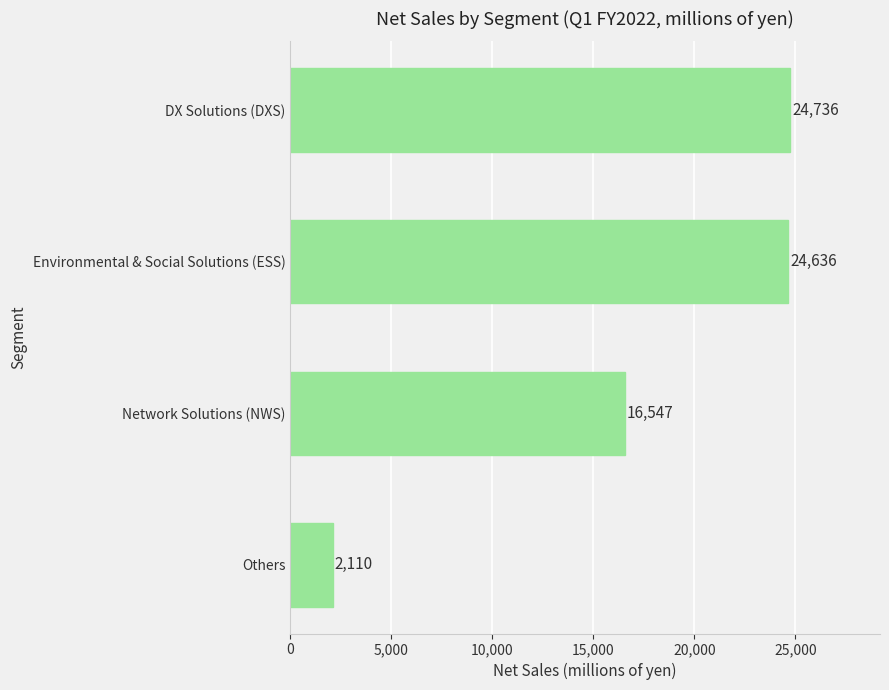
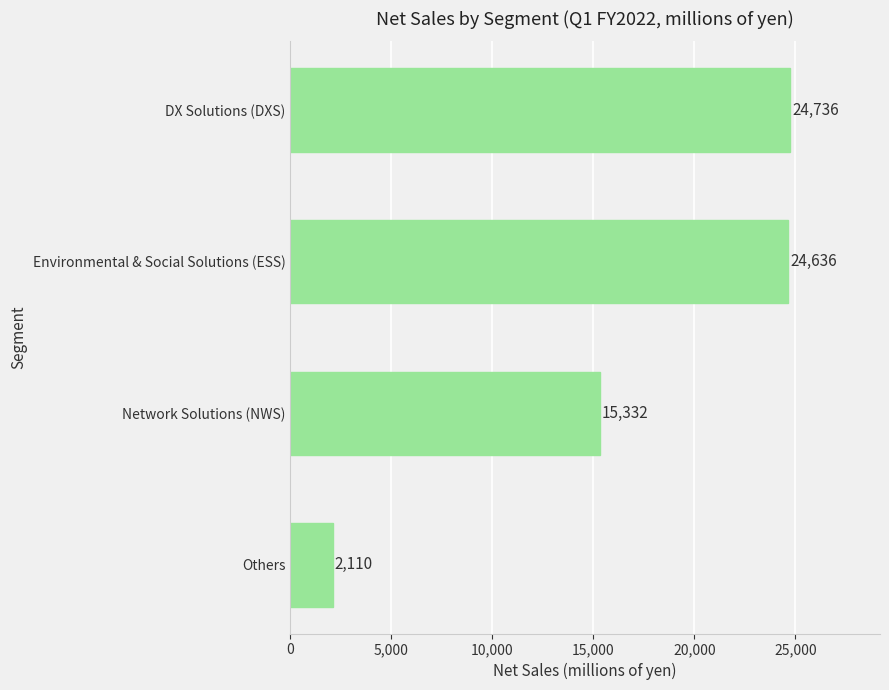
  {
    "DX Solutions (DXS)": "24,736",
    "Environmental & Social Solutions (ESS)": "24,636",
-   "Network Solutions (NWS)": "16,547",
+   "Network Solutions (NWS)": "15,332",
    "Others": "2,110"
  }
